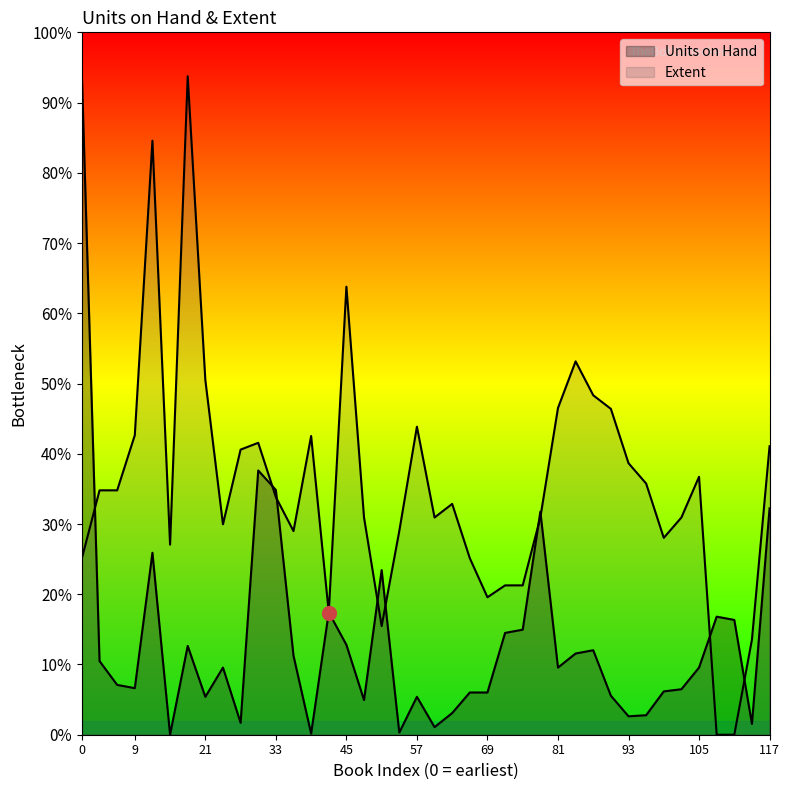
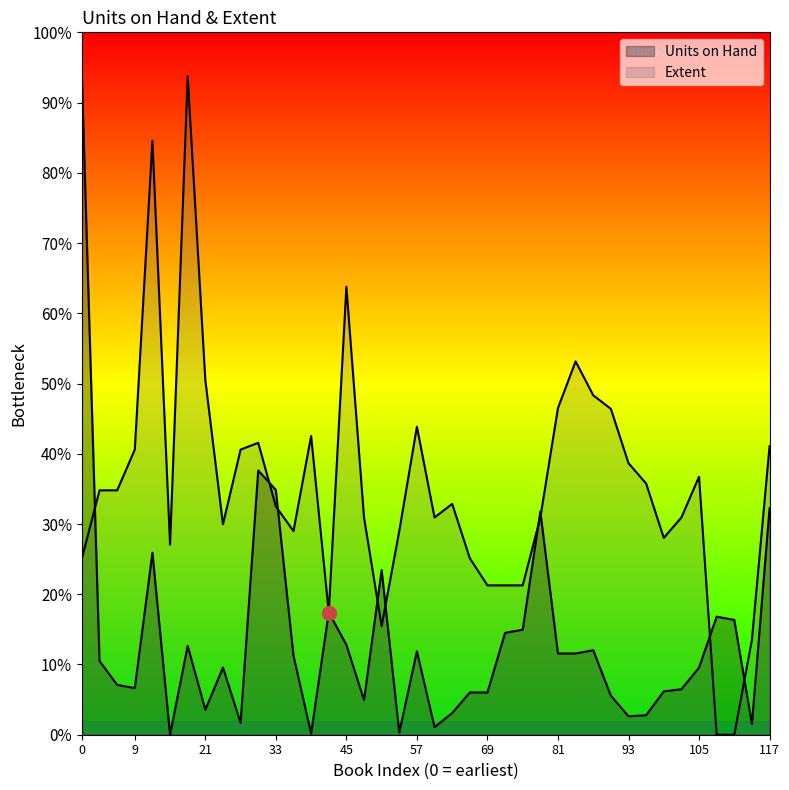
  {
    "Units on Hand": {
      "0": "94%",
      "9": "7%",
-     "21": "5%",
+     "21": "4%",
      "33": "35%",
      "45": "13%",
-     "57": "5%",
+     "57": "12%",
      "69": "6%",
-     "81": "10%",
+     "81": "12%",
      "93": "3%",
      "105": "10%",
      "117": "32%"
    },
    "Extent": {
      "0": "25%",
-     "9": "43%",
+     "9": "41%",
      "21": "50%",
-     "33": "34%",
+     "33": "32%",
      "45": "64%",
      "57": "44%",
-     "69": "20%",
+     "69": "21%",
      "81": "47%",
      "93": "39%",
      "105": "37%",
      "117": "41%"
    }
  }
